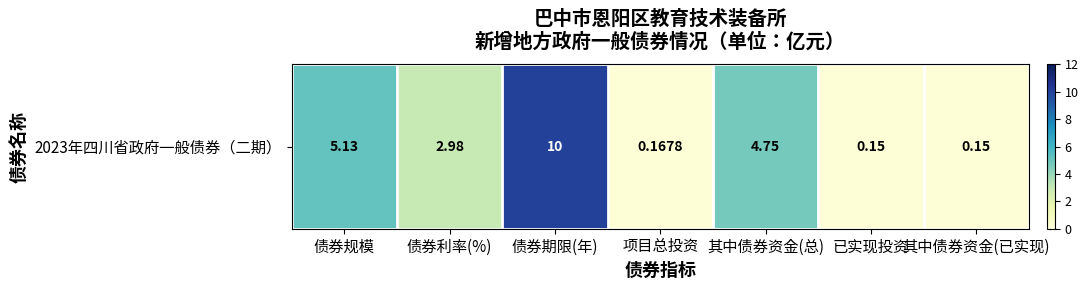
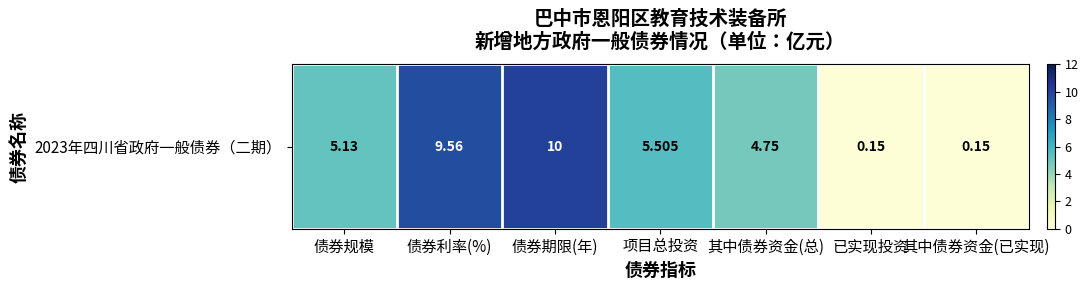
  {
    "2023年四川省政府一般债券（二期）": {
      "债券规模": 5.13,
-     "债券利率(%)": 2.98,
+     "债券利率(%)": 9.56,
      "债券期限(年)": 10,
-     "项目总投资": 0.1678,
+     "项目总投资": 5.505,
      "其中债券资金(总)": 4.75,
      "已实现投资": 0.15,
      "其中债券资金(已实现)": 0.15
    }
  }
